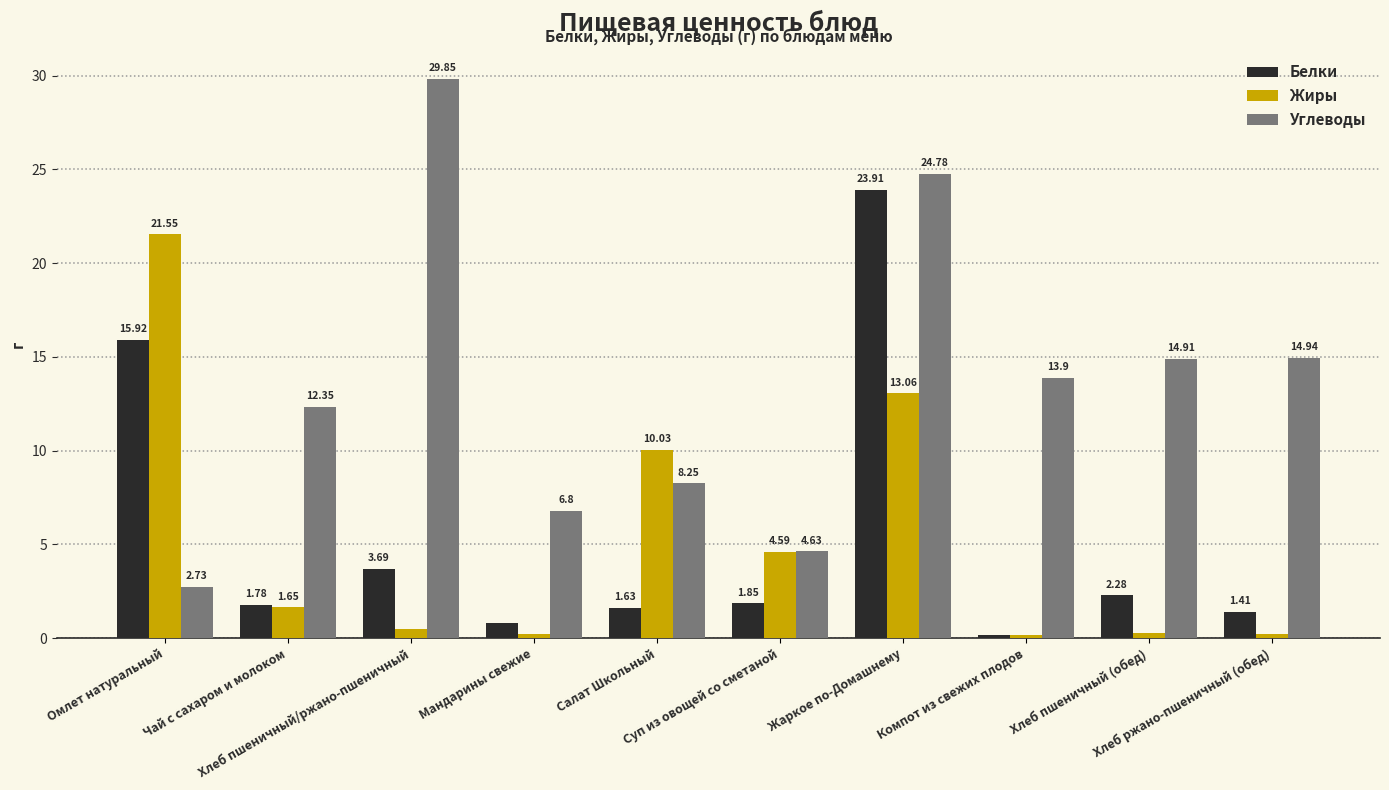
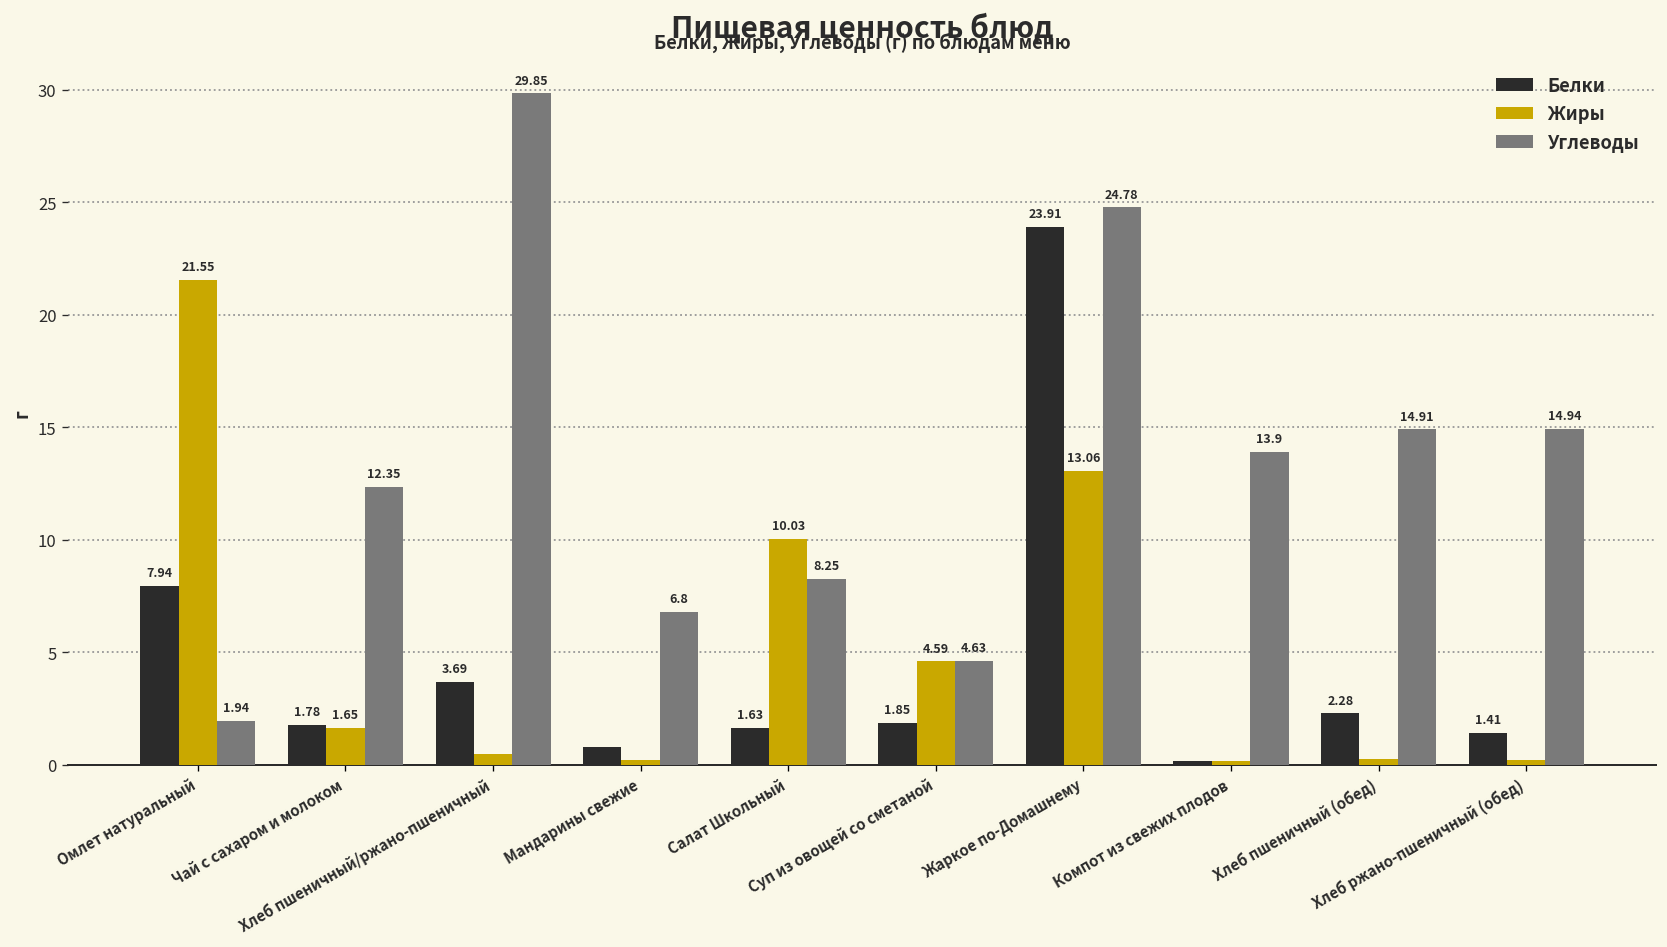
  {
    "Белки": {
-     "Омлет натуральный": 15.92,
+     "Омлет натуральный": 7.94,
      "Чай с сахаром и молоком": 1.78,
      "Хлеб пшеничный/ржано-пшеничный": 3.69,
      "Салат Школьный": 1.63,
      "Суп из овощей со сметаной": 1.85,
      "Жаркое по-Домашнему": 23.91,
      "Хлеб пшеничный (обед)": 2.28,
      "Хлеб ржано-пшеничный (обед)": 1.41
    },
    "Жиры": {
      "Омлет натуральный": 21.55,
      "Чай с сахаром и молоком": 1.65,
      "Салат Школьный": 10.03,
      "Суп из овощей со сметаной": 4.59,
      "Жаркое по-Домашнему": 13.06
    },
    "Углеводы": {
-     "Омлет натуральный": 2.73,
+     "Омлет натуральный": 1.94,
      "Чай с сахаром и молоком": 12.35,
      "Хлеб пшеничный/ржано-пшеничный": 29.85,
      "Мандарины свежие": 6.8,
      "Салат Школьный": 8.25,
      "Суп из овощей со сметаной": 4.63,
      "Жаркое по-Домашнему": 24.78,
      "Компот из свежих плодов": 13.9,
      "Хлеб пшеничный (обед)": 14.91,
      "Хлеб ржано-пшеничный (обед)": 14.94
    }
  }
